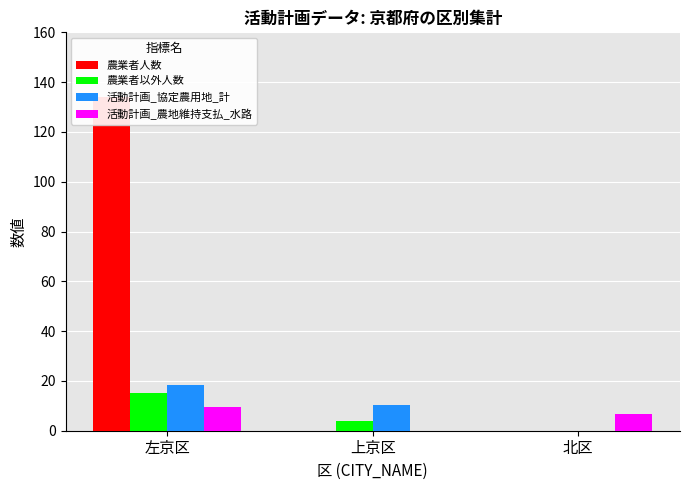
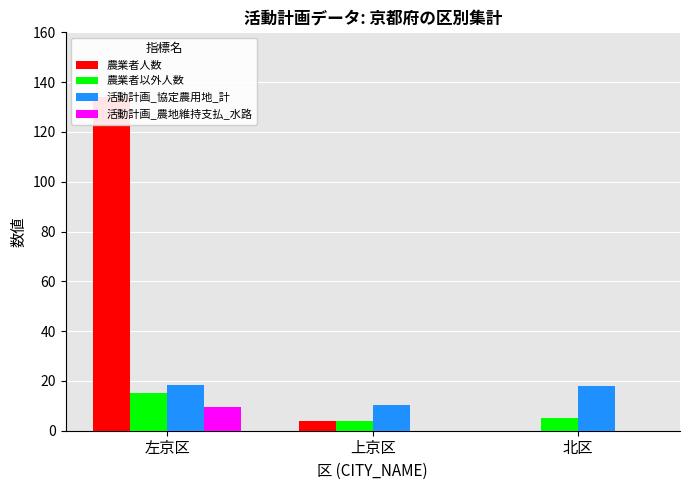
  {
    "農業者人数": {
-     "上京区": 0,
+     "上京区": 4,
      "北区": 0
    },
    "農業者以外人数": {
      "左京区": 15,
      "上京区": 4,
-     "北区": 0
+     "北区": 5
    },
    "活動計画_協定農用地_計": {
      "左京区": 18,
      "上京区": 10,
-     "北区": 0
+     "北区": 18
    },
    "活動計画_農地維持支払_水路": {
      "左京区": 10,
      "上京区": 0,
-     "北区": 7
+     "北区": 0
    }
  }
